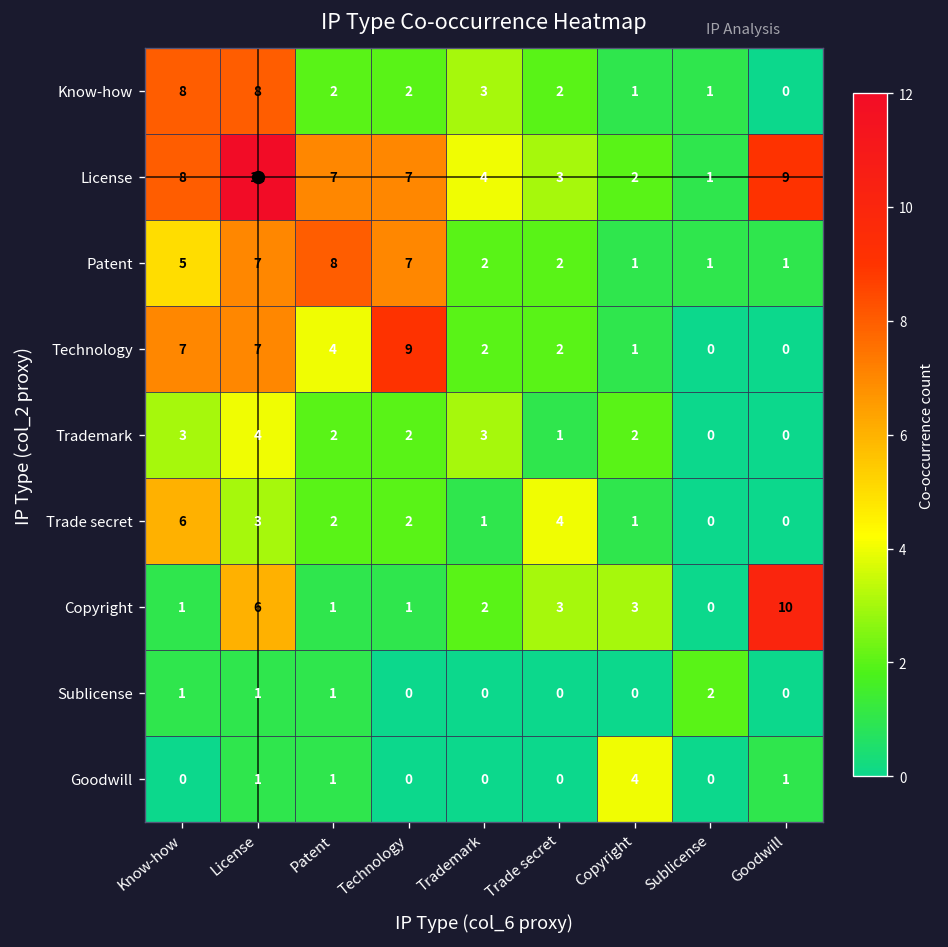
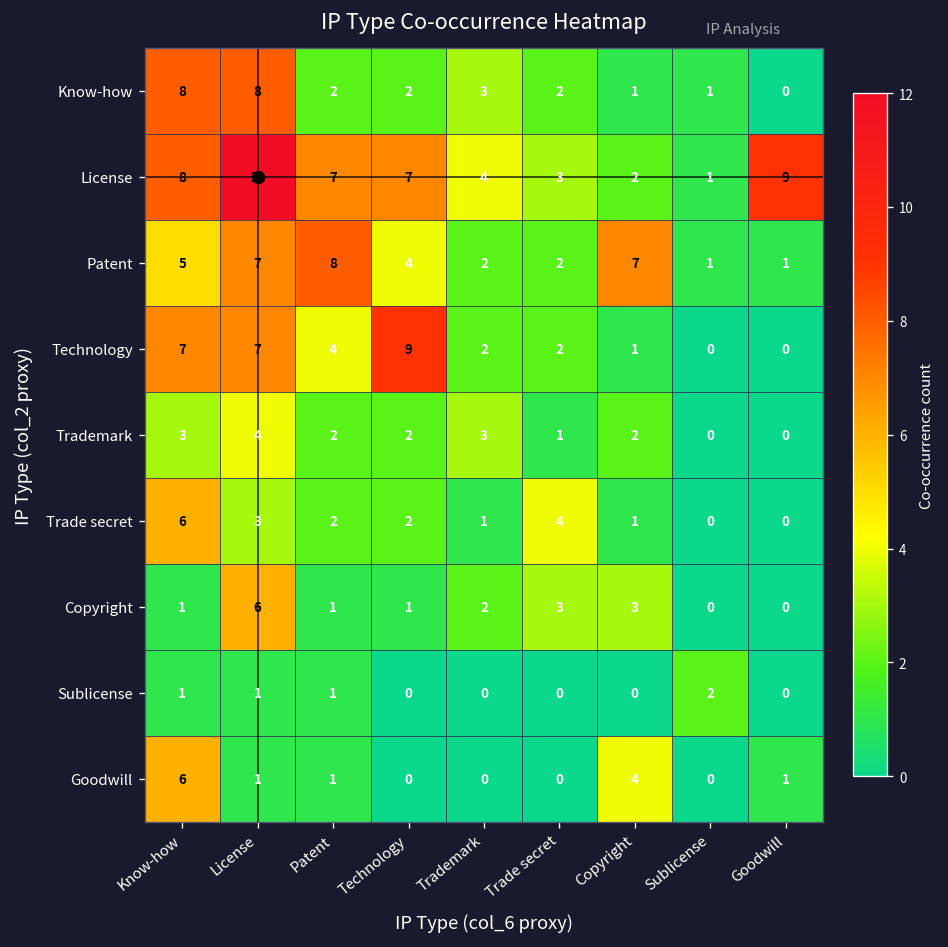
  {
    "Know-how": {
      "Know-how": 8,
      "License": 8,
      "Patent": 2,
      "Technology": 2,
      "Trademark": 3,
      "Trade secret": 2,
      "Copyright": 1,
      "Sublicense": 1,
      "Goodwill": 0
    },
    "License": {
      "Know-how": 8,
      "Patent": 7,
      "Technology": 7,
      "Trademark": 4,
      "Trade secret": 3,
      "Copyright": 2,
      "Sublicense": 1,
      "Goodwill": 9
    },
    "Patent": {
      "Know-how": 5,
      "License": 7,
      "Patent": 8,
-     "Technology": 7,
+     "Technology": 4,
      "Trademark": 2,
      "Trade secret": 2,
-     "Copyright": 1,
+     "Copyright": 7,
      "Sublicense": 1,
      "Goodwill": 1
    },
    "Technology": {
      "Know-how": 7,
      "License": 7,
      "Patent": 4,
      "Technology": 9,
      "Trademark": 2,
      "Trade secret": 2,
      "Copyright": 1,
      "Sublicense": 0,
      "Goodwill": 0
    },
    "Trademark": {
      "Know-how": 3,
      "License": 4,
      "Patent": 2,
      "Technology": 2,
      "Trademark": 3,
      "Trade secret": 1,
      "Copyright": 2,
      "Sublicense": 0,
      "Goodwill": 0
    },
    "Trade secret": {
      "Know-how": 6,
      "License": 3,
      "Patent": 2,
      "Technology": 2,
      "Trademark": 1,
      "Trade secret": 4,
      "Copyright": 1,
      "Sublicense": 0,
      "Goodwill": 0
    },
    "Copyright": {
      "Know-how": 1,
      "License": 6,
      "Patent": 1,
      "Technology": 1,
      "Trademark": 2,
      "Trade secret": 3,
      "Copyright": 3,
      "Sublicense": 0,
-     "Goodwill": 10
+     "Goodwill": 0
    },
    "Sublicense": {
      "Know-how": 1,
      "License": 1,
      "Patent": 1,
      "Technology": 0,
      "Trademark": 0,
      "Trade secret": 0,
      "Copyright": 0,
      "Sublicense": 2,
      "Goodwill": 0
    },
    "Goodwill": {
-     "Know-how": 0,
+     "Know-how": 6,
      "License": 1,
      "Patent": 1,
      "Technology": 0,
      "Trademark": 0,
      "Trade secret": 0,
      "Copyright": 4,
      "Sublicense": 0,
      "Goodwill": 1
    }
  }
